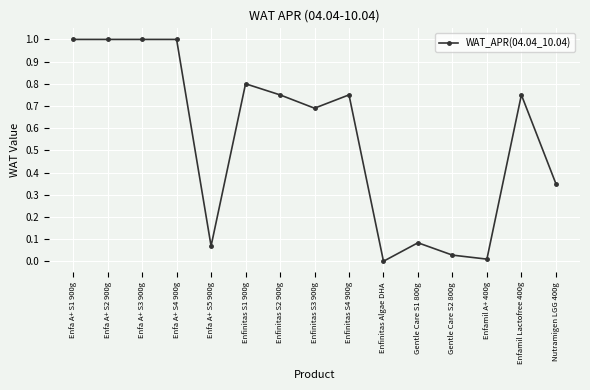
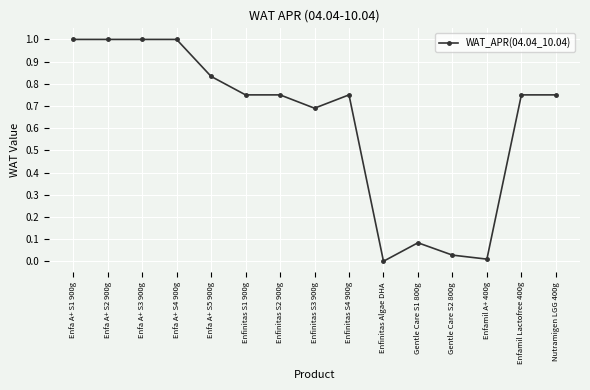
  {
    "Enfa A+ S1 900g": 1.00,
    "Enfa A+ S2 900g": 1.00,
    "Enfa A+ S3 900g": 1.00,
    "Enfa A+ S4 900g": 1.00,
-   "Enfa A+ S5 900g": 0.07,
-   "Enfinitas S1 900g": 0.80,
+   "Enfa A+ S5 900g": 0.83,
+   "Enfinitas S1 900g": 0.75,
    "Enfinitas S2 900g": 0.75,
    "Enfinitas S3 900g": 0.69,
    "Enfinitas S4 900g": 0.75,
    "Enfinitas Algae DHA": 0.00,
    "Gentle Care S1 800g": 0.08,
    "Gentle Care S2 800g": 0.03,
    "Enfamil A+ 400g": 0.01,
    "Enfamil Lactofree 400g": 0.75,
-   "Nutramigen LGG 400g": 0.35
+   "Nutramigen LGG 400g": 0.75
  }
